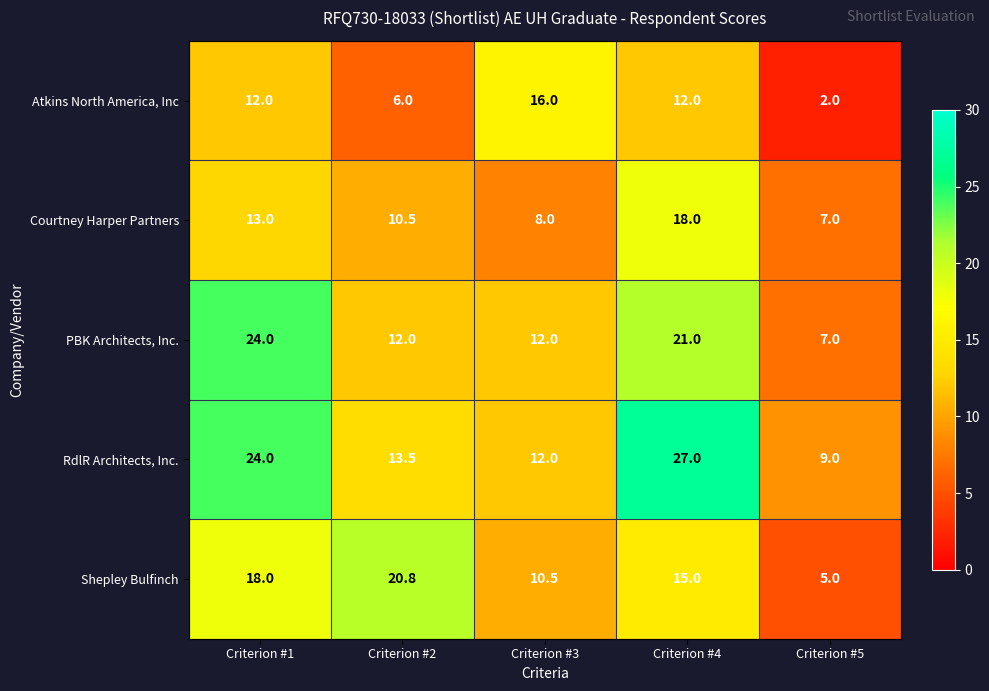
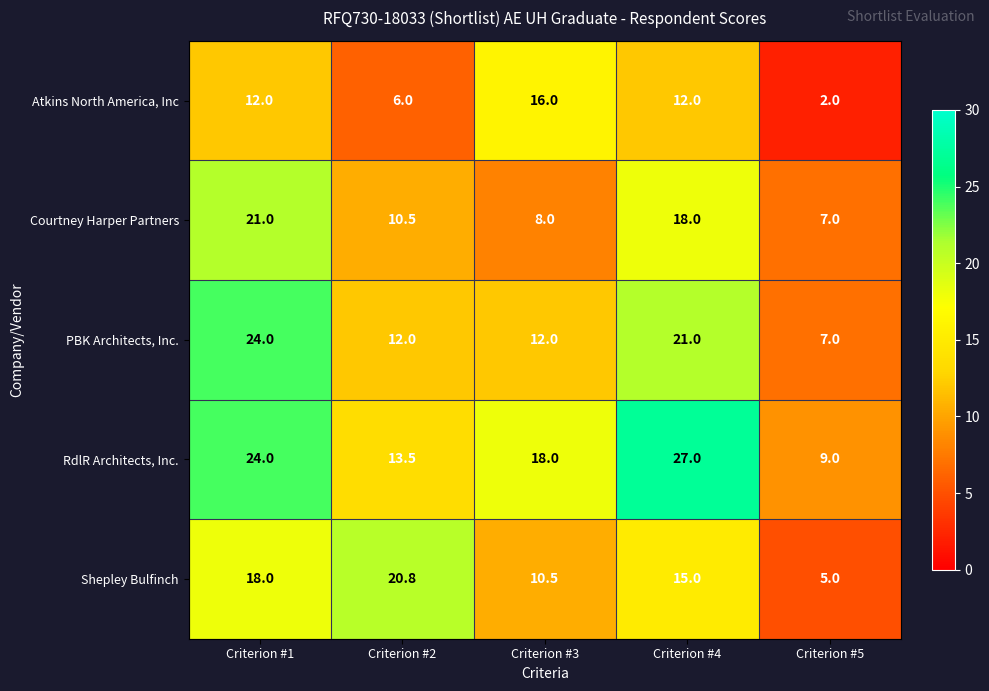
  {
    "Atkins North America, Inc": {
      "Criterion #1": 12.0,
      "Criterion #2": 6.0,
      "Criterion #3": 16.0,
      "Criterion #4": 12.0,
      "Criterion #5": 2.0
    },
    "Courtney Harper Partners": {
-     "Criterion #1": 13.0,
+     "Criterion #1": 21.0,
      "Criterion #2": 10.5,
      "Criterion #3": 8.0,
      "Criterion #4": 18.0,
      "Criterion #5": 7.0
    },
    "PBK Architects, Inc.": {
      "Criterion #1": 24.0,
      "Criterion #2": 12.0,
      "Criterion #3": 12.0,
      "Criterion #4": 21.0,
      "Criterion #5": 7.0
    },
    "RdlR Architects, Inc.": {
      "Criterion #1": 24.0,
      "Criterion #2": 13.5,
-     "Criterion #3": 12.0,
+     "Criterion #3": 18.0,
      "Criterion #4": 27.0,
      "Criterion #5": 9.0
    },
    "Shepley Bulfinch": {
      "Criterion #1": 18.0,
      "Criterion #2": 20.8,
      "Criterion #3": 10.5,
      "Criterion #4": 15.0,
      "Criterion #5": 5.0
    }
  }
